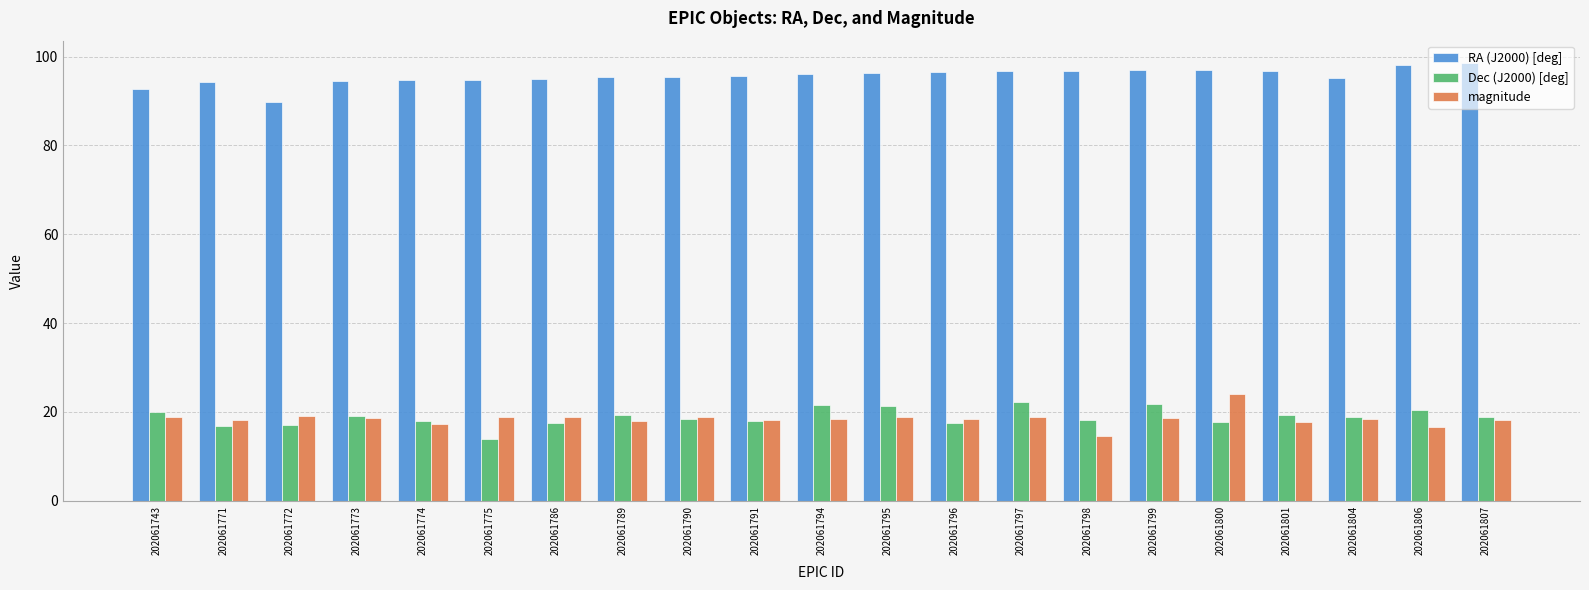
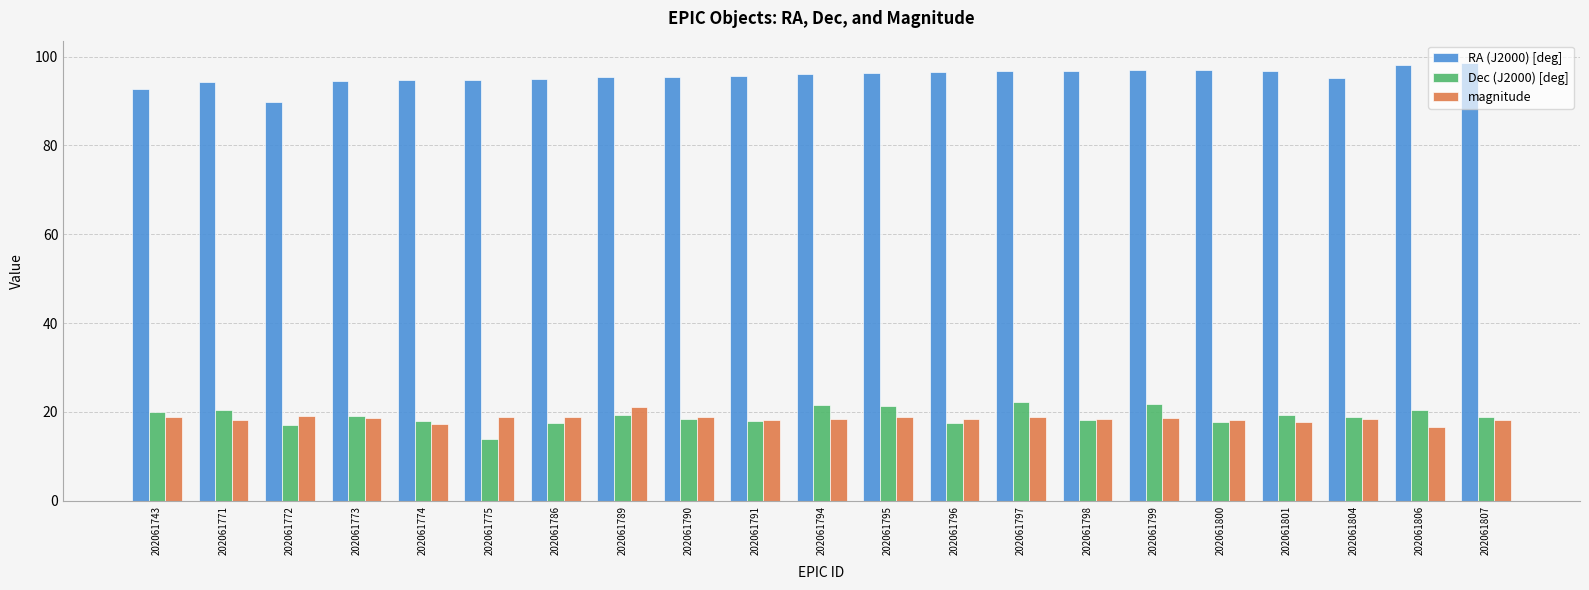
  {
    "RA (J2000) [deg]": {
      "202061743": 93,
      "202061771": 94,
      "202061772": 90,
      "202061773": 95,
      "202061774": 95,
      "202061775": 95,
      "202061786": 95,
      "202061789": 95,
      "202061790": 95,
      "202061791": 96,
      "202061794": 96,
      "202061795": 96,
      "202061796": 97,
      "202061797": 97,
      "202061798": 97,
      "202061799": 97,
      "202061800": 97,
      "202061801": 97,
      "202061804": 95,
      "202061806": 98
    },
    "Dec (J2000) [deg]": {
      "202061743": 20,
-     "202061771": 17,
+     "202061771": 20,
      "202061772": 17,
      "202061773": 19,
      "202061774": 18,
      "202061775": 14,
      "202061786": 17,
      "202061789": 19,
      "202061790": 18,
      "202061791": 18,
      "202061794": 21,
      "202061795": 21,
      "202061796": 18,
      "202061797": 22,
      "202061798": 18,
      "202061799": 22,
      "202061800": 18,
      "202061801": 19,
      "202061804": 19,
      "202061806": 20,
      "202061807": 19
    },
    "magnitude": {
      "202061743": 19,
      "202061771": 18,
      "202061772": 19,
      "202061773": 19,
      "202061774": 17,
      "202061775": 19,
      "202061786": 19,
-     "202061789": 18,
+     "202061789": 21,
      "202061790": 19,
      "202061791": 18,
      "202061794": 18,
      "202061795": 19,
      "202061796": 18,
      "202061797": 19,
-     "202061798": 15,
+     "202061798": 18,
      "202061799": 19,
-     "202061800": 24,
+     "202061800": 18,
      "202061801": 18,
      "202061804": 19,
      "202061806": 17,
      "202061807": 18
    }
  }
